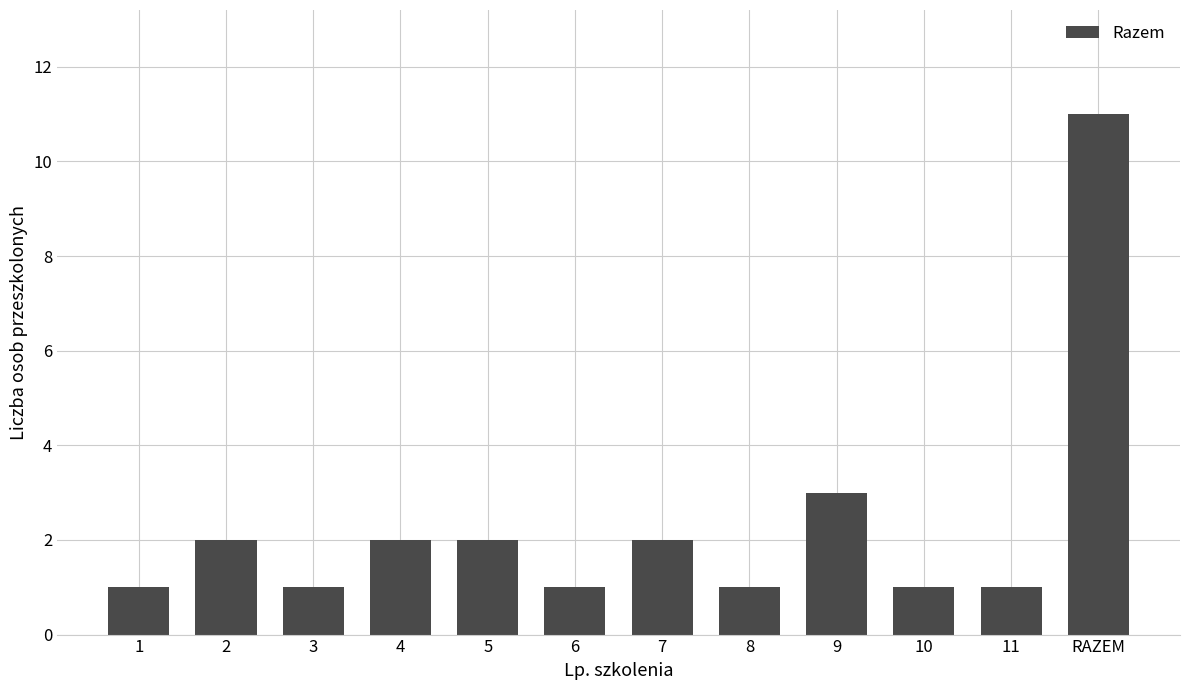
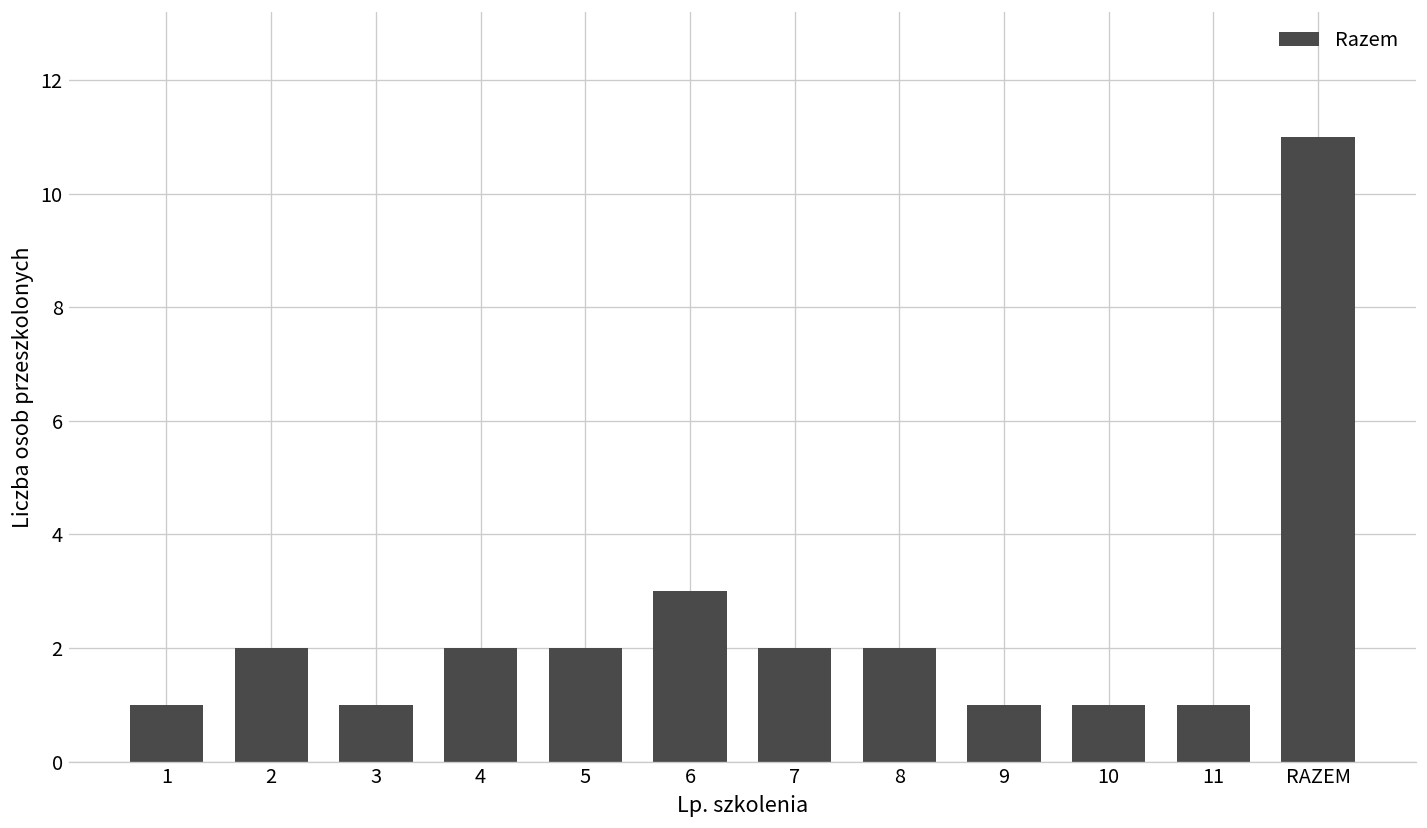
  {
    "1": 1,
    "2": 2,
    "3": 1,
    "4": 2,
    "5": 2,
-   "6": 1,
+   "6": 3,
    "7": 2,
-   "8": 1,
-   "9": 3,
+   "8": 2,
+   "9": 1,
    "10": 1,
    "11": 1,
    "RAZEM": 11
  }
